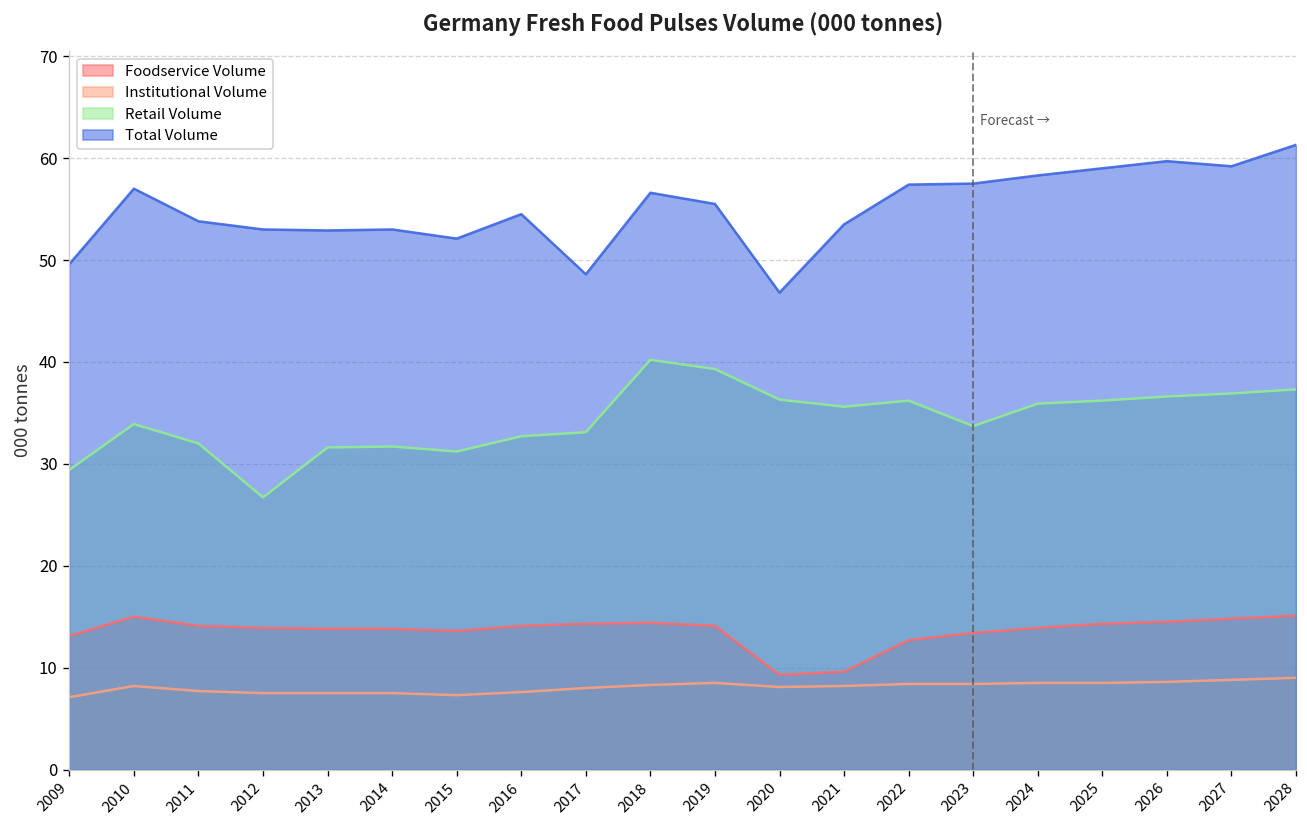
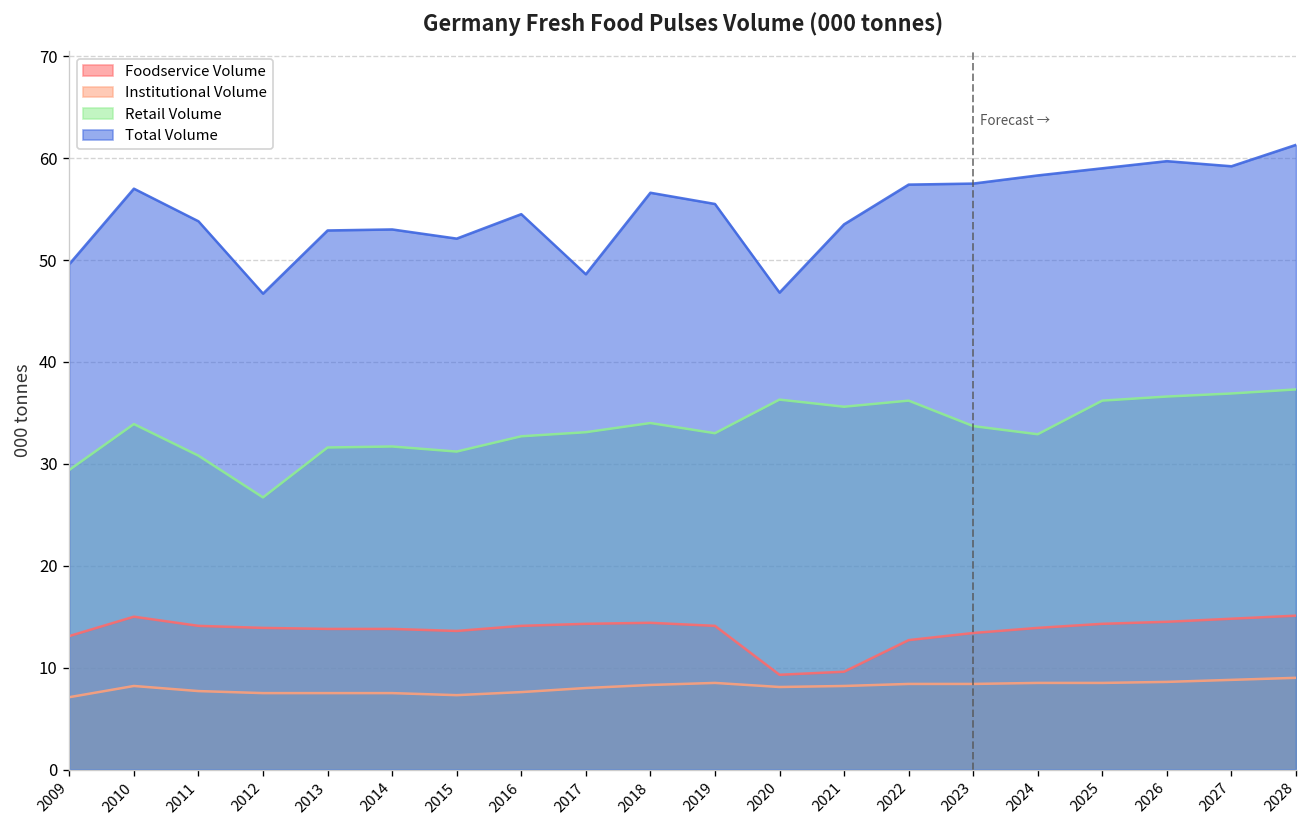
  {
    "Retail Volume": {
      "2009": 29,
      "2010": 34,
-     "2011": 32,
+     "2011": 31,
      "2012": 27,
      "2013": 32,
      "2014": 32,
      "2015": 31,
      "2016": 33,
      "2017": 33,
-     "2018": 40,
-     "2019": 39,
+     "2018": 34,
+     "2019": 33,
      "2020": 36,
      "2021": 36,
      "2022": 36,
      "2023": 34,
-     "2024": 36,
+     "2024": 33,
      "2025": 36,
      "2026": 37,
      "2027": 37,
      "2028": 37
    },
    "Total Volume": {
      "2009": 50,
      "2010": 57,
      "2011": 54,
-     "2012": 53,
+     "2012": 47,
      "2013": 53,
      "2014": 53,
      "2015": 52,
      "2016": 55,
      "2017": 49,
      "2018": 57,
      "2019": 56,
      "2020": 47,
      "2021": 54,
      "2022": 57,
      "2023": 58,
      "2024": 58,
      "2025": 59,
      "2026": 60,
      "2027": 59,
      "2028": 61
    }
  }
